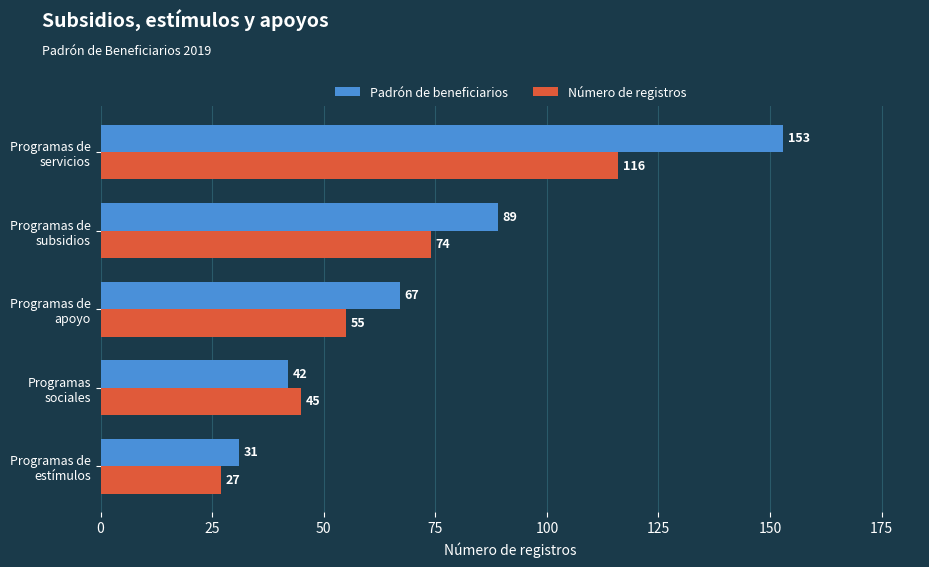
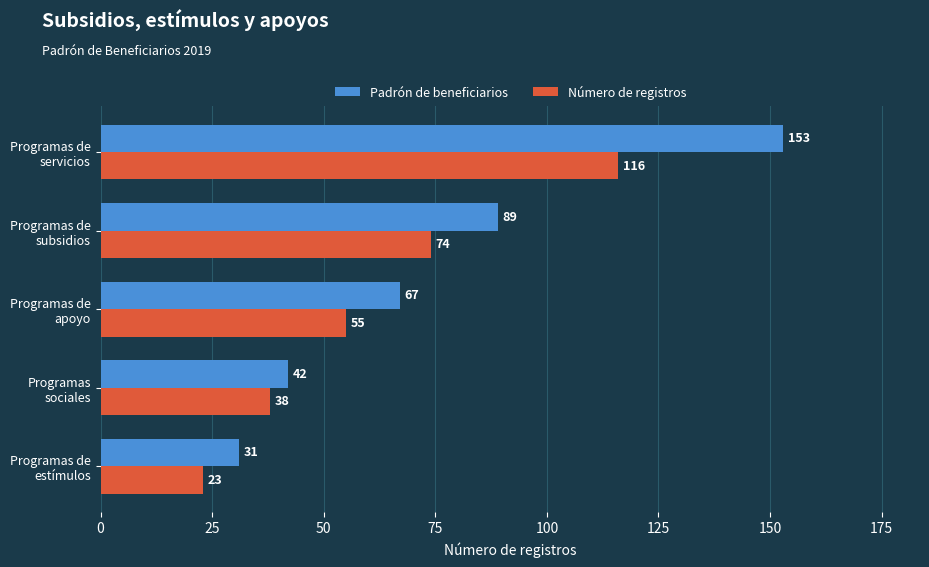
  {
    "Padrón de beneficiarios": {
      "Programas de servicios": 153,
      "Programas de subsidios": 89,
      "Programas de apoyo": 67,
      "Programas sociales": 42,
      "Programas de estímulos": 31
    },
    "Número de registros": {
      "Programas de servicios": 116,
      "Programas de subsidios": 74,
      "Programas de apoyo": 55,
-     "Programas sociales": 45,
-     "Programas de estímulos": 27
+     "Programas sociales": 38,
+     "Programas de estímulos": 23
    }
  }
